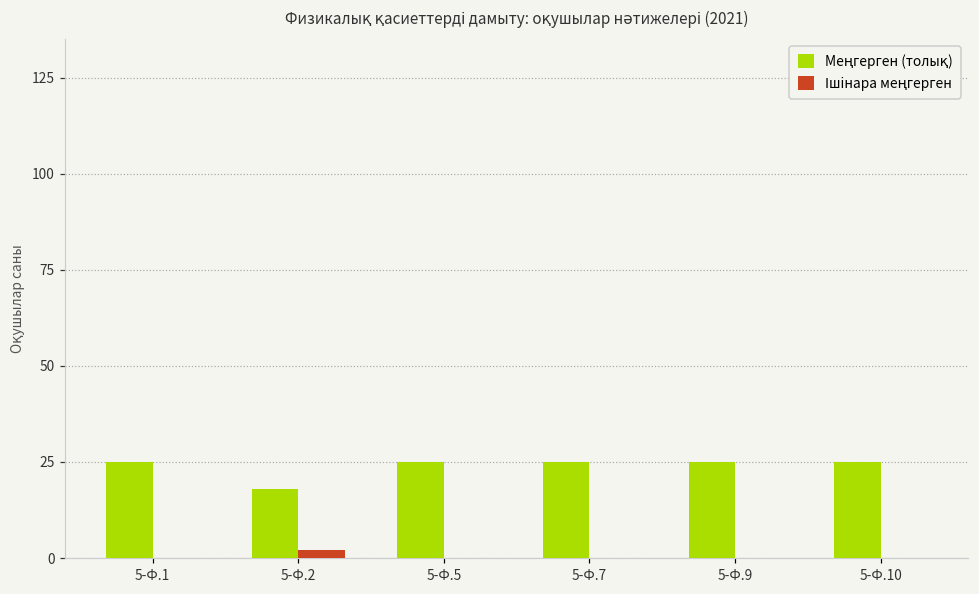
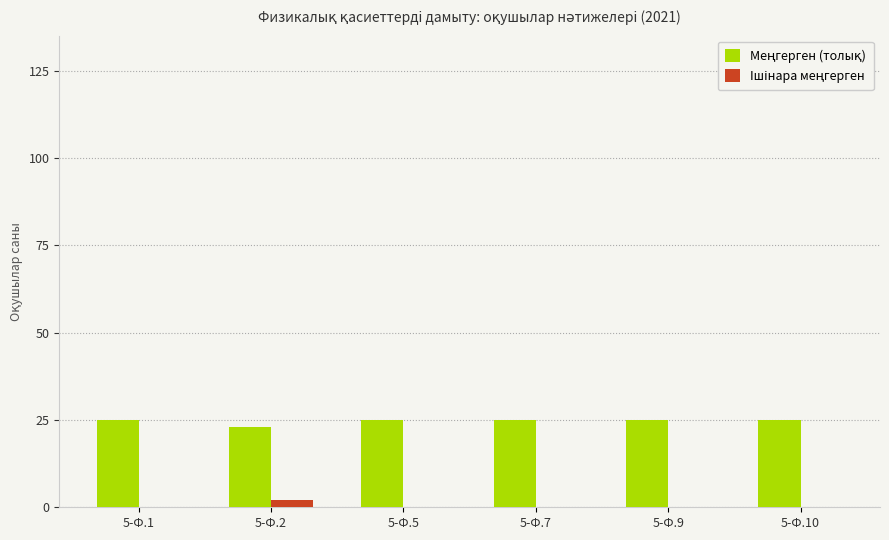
  {
    "Меңгерген (толық)": {
      "5-Ф.1": 25,
-     "5-Ф.2": 18,
+     "5-Ф.2": 23,
      "5-Ф.5": 25,
      "5-Ф.7": 25,
      "5-Ф.9": 25,
      "5-Ф.10": 25
    },
    "Ішінара меңгерген": {
      "5-Ф.1": 0,
      "5-Ф.2": 2,
      "5-Ф.5": 0,
      "5-Ф.7": 0,
      "5-Ф.9": 0,
      "5-Ф.10": 0
    }
  }
